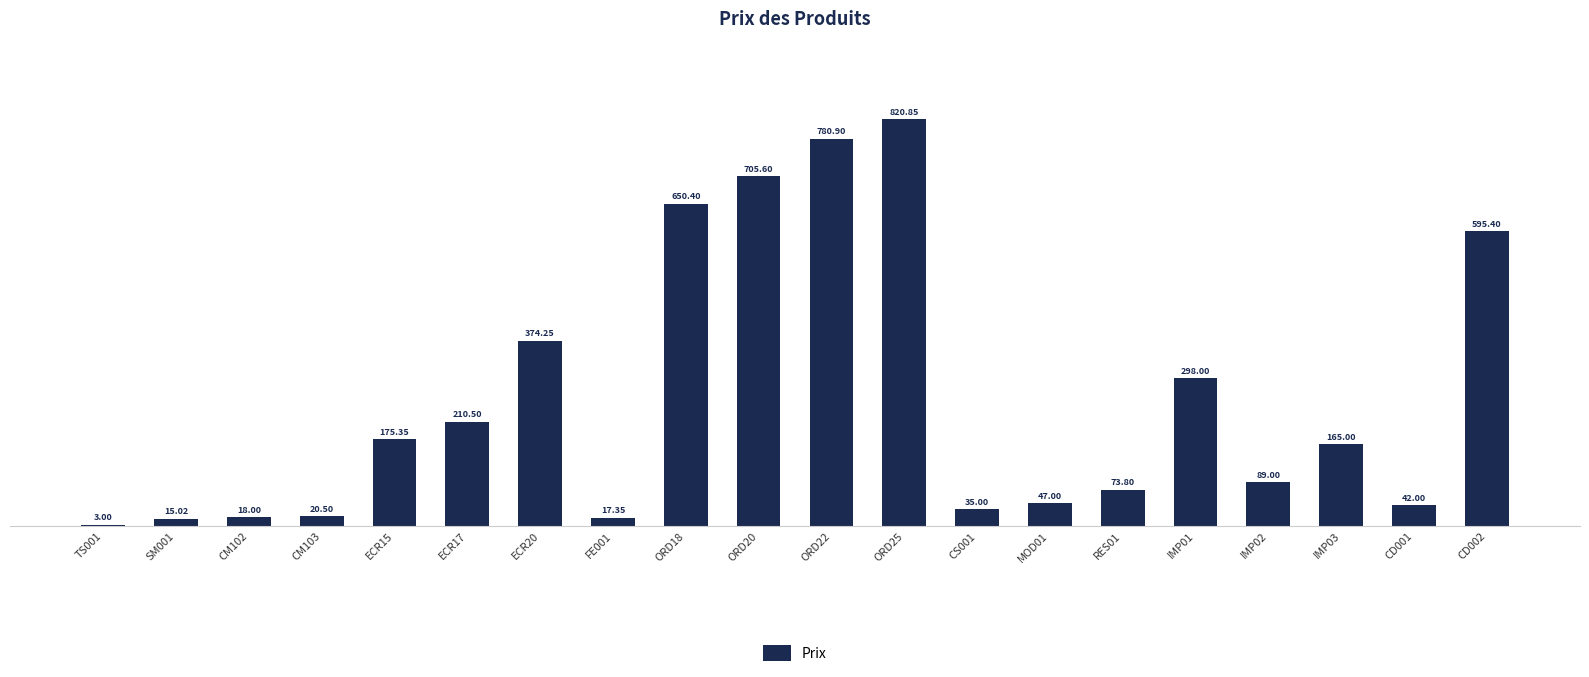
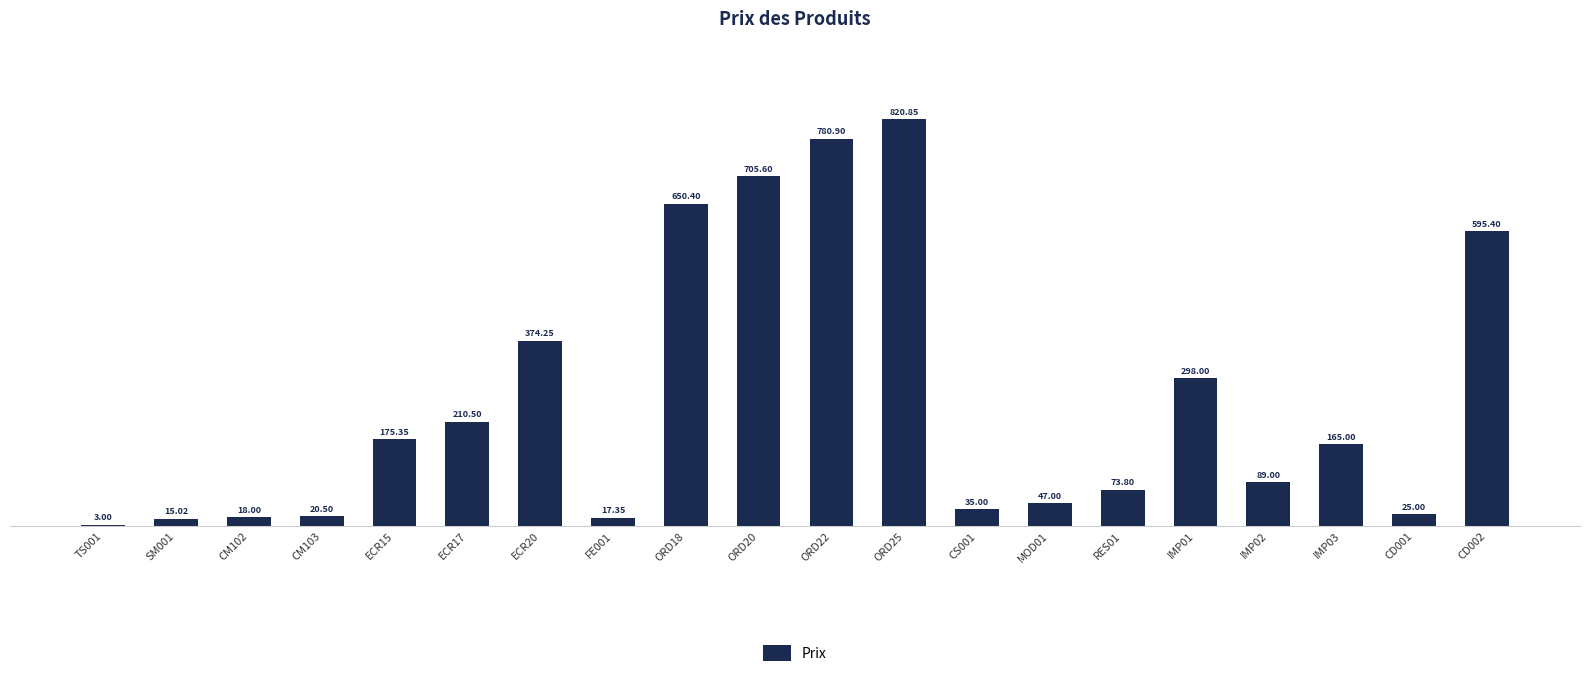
  {
    "TS001": 3.00,
    "SM001": 15.02,
    "CM102": 18.00,
    "CM103": 20.50,
    "ECR15": 175.35,
    "ECR17": 210.50,
    "ECR20": 374.25,
    "FE001": 17.35,
    "ORD18": 650.40,
    "ORD20": 705.60,
    "ORD22": 780.90,
    "ORD25": 820.85,
    "CS001": 35.00,
    "MOD01": 47.00,
    "RES01": 73.80,
    "IMP01": 298.00,
    "IMP02": 89.00,
    "IMP03": 165.00,
-   "CD001": 42.00,
+   "CD001": 25.00,
    "CD002": 595.40
  }
